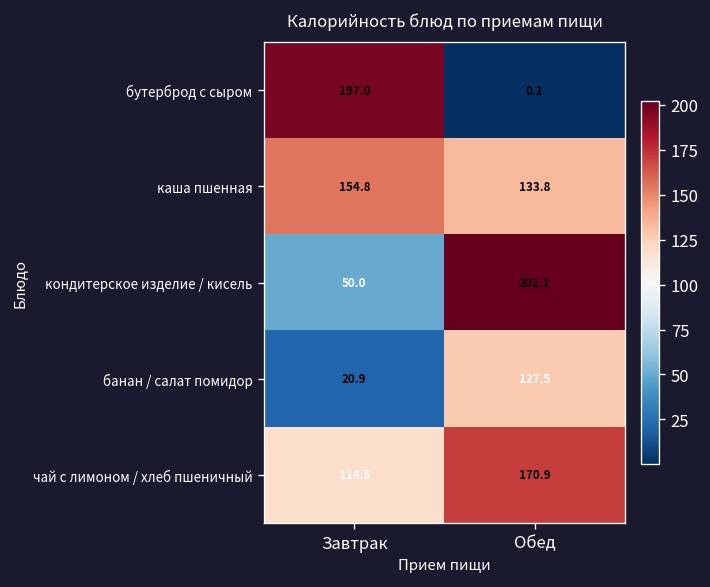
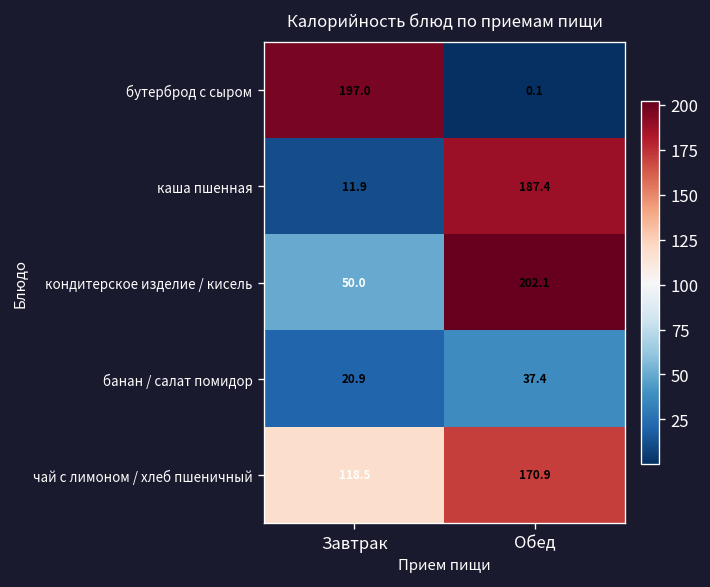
  {
    "бутерброд с сыром": {
      "Завтрак": 197.0,
      "Обед": 0.1
    },
    "каша пшенная": {
-     "Завтрак": 154.8,
-     "Обед": 133.8
+     "Завтрак": 11.9,
+     "Обед": 187.4
    },
    "кондитерское изделие / кисель": {
      "Завтрак": 50.0,
      "Обед": 202.1
    },
    "банан / салат помидор": {
      "Завтрак": 20.9,
-     "Обед": 127.5
+     "Обед": 37.4
    },
    "чай с лимоном / хлеб пшеничный": {
      "Завтрак": 118.5,
      "Обед": 170.9
    }
  }
